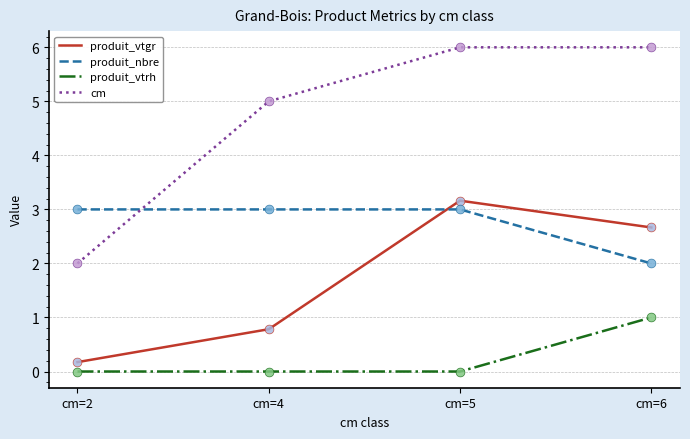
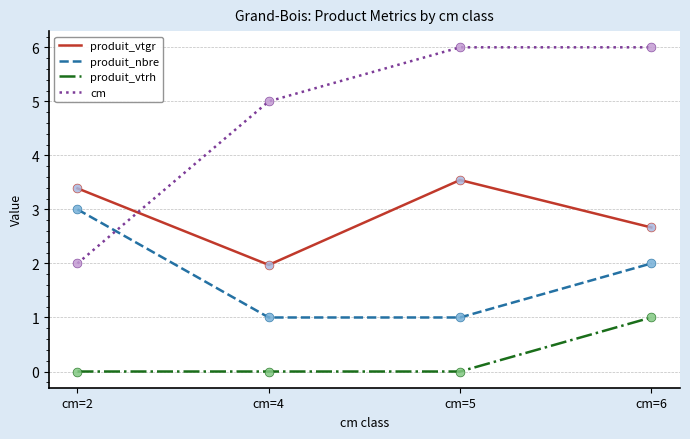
  {
    "produit_vtgr": {
-     "cm=2": 0.2,
-     "cm=4": 0.8,
-     "cm=5": 3.2,
+     "cm=2": 3.4,
+     "cm=4": 2.0,
+     "cm=5": 3.5,
      "cm=6": 2.7
    },
    "produit_nbre": {
      "cm=2": 3,
-     "cm=4": 3,
-     "cm=5": 3,
+     "cm=4": 1,
+     "cm=5": 1,
      "cm=6": 2
    },
    "produit_vtrh": {
      "cm=2": 0.0,
      "cm=4": 0.0,
      "cm=5": 0.0,
      "cm=6": 1.0
    },
    "cm": {
      "cm=2": 2.0,
      "cm=4": 5.0,
      "cm=5": 6.0,
      "cm=6": 6.0
    }
  }
